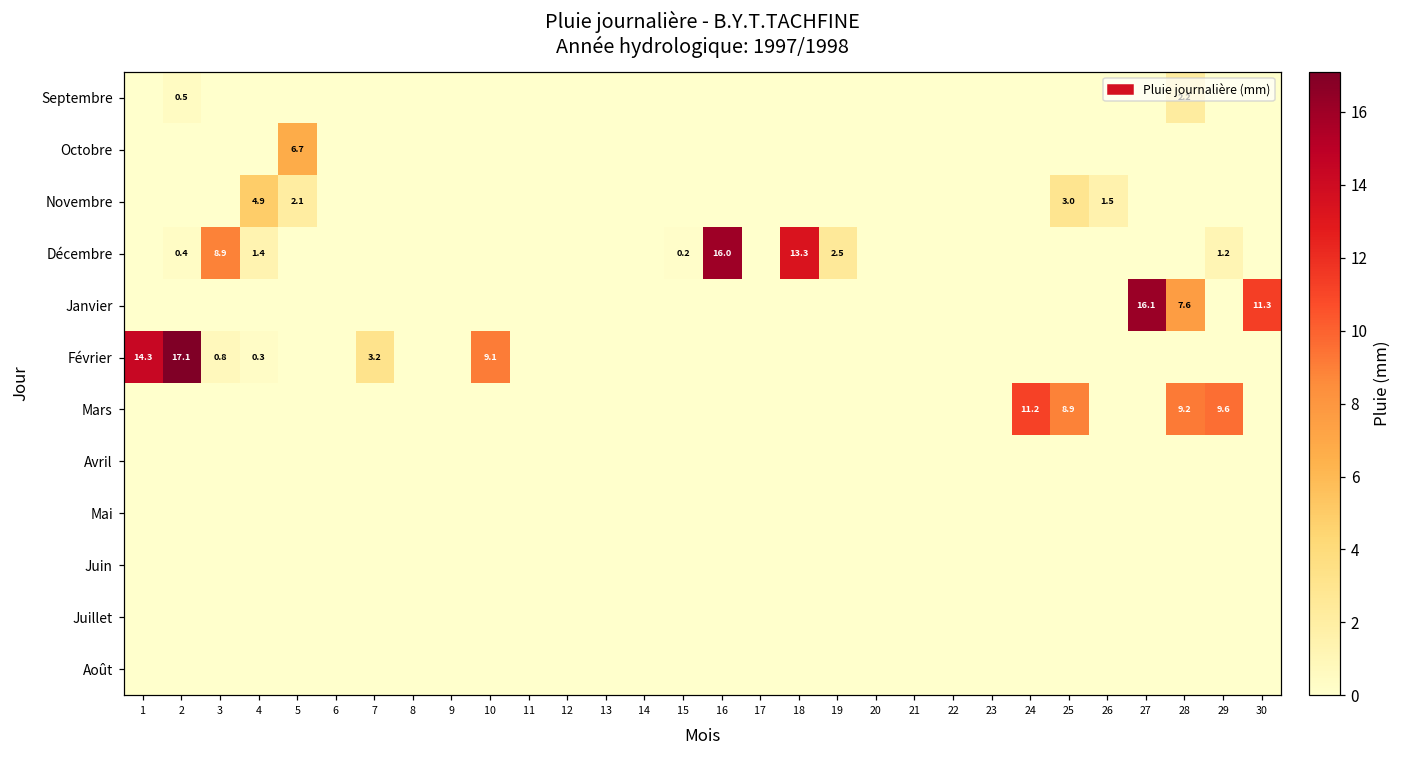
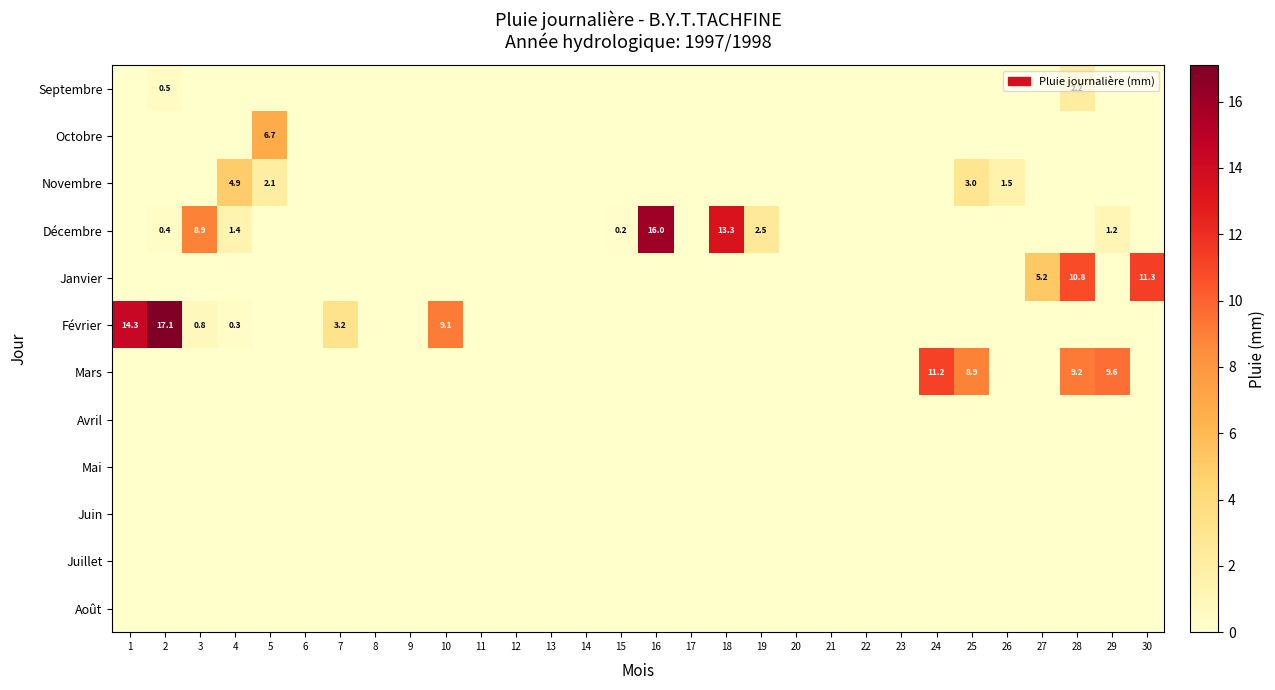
  {
    "Septembre": {
      "2": 0.5
    },
    "Octobre": {
      "5": 6.7
    },
    "Novembre": {
      "4": 4.9,
      "5": 2.1,
      "25": 3.0,
      "26": 1.5
    },
    "Décembre": {
      "2": 0.4,
      "3": 8.9,
      "4": 1.4,
      "15": 0.2,
      "16": 16.0,
      "18": 13.3,
      "19": 2.5,
      "29": 1.2
    },
    "Janvier": {
-     "27": 16.1,
-     "28": 7.6,
+     "27": 5.2,
+     "28": 10.8,
      "30": 11.3
    },
    "Février": {
      "1": 14.3,
      "2": 17.1,
      "3": 0.8,
      "4": 0.3,
      "7": 3.2,
      "10": 9.1
    },
    "Mars": {
      "24": 11.2,
      "25": 8.9,
      "28": 9.2,
      "29": 9.6
    }
  }
